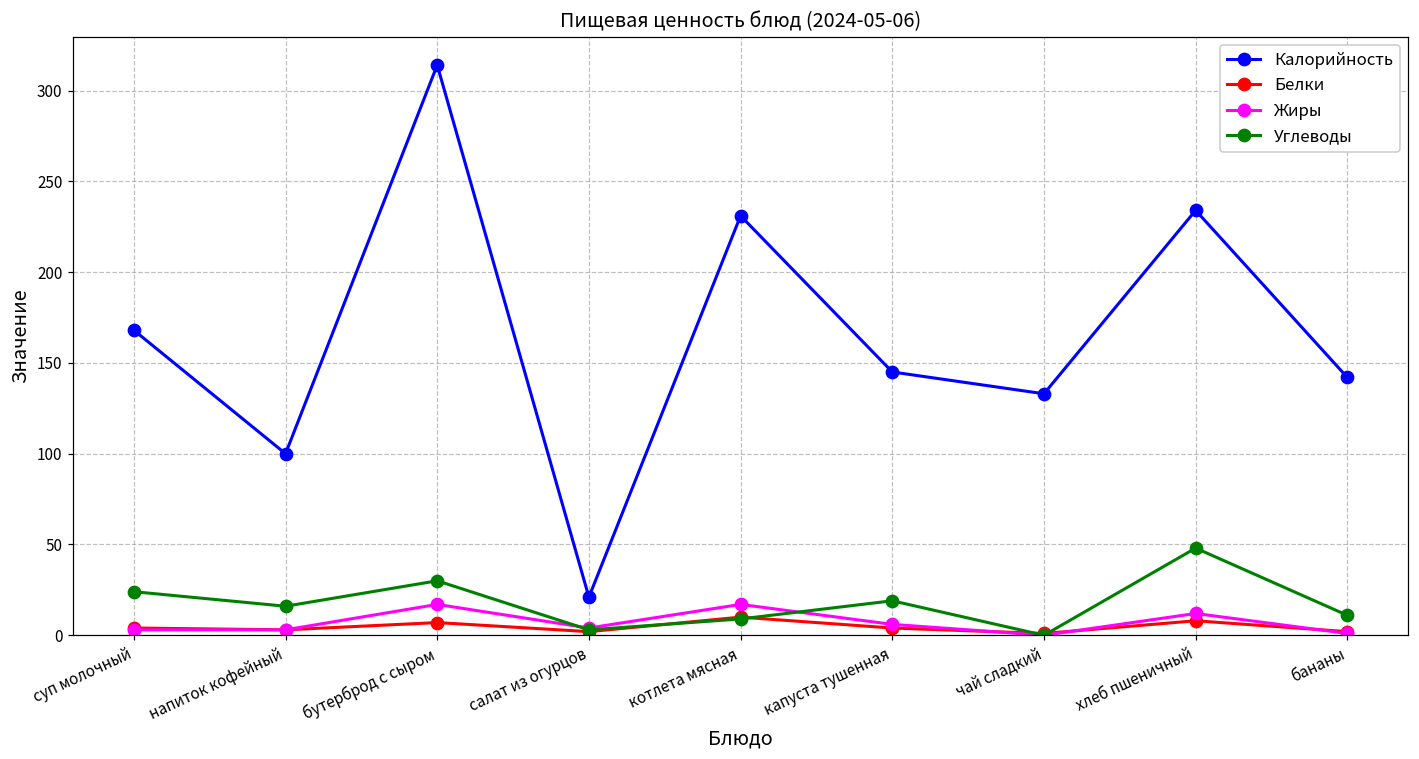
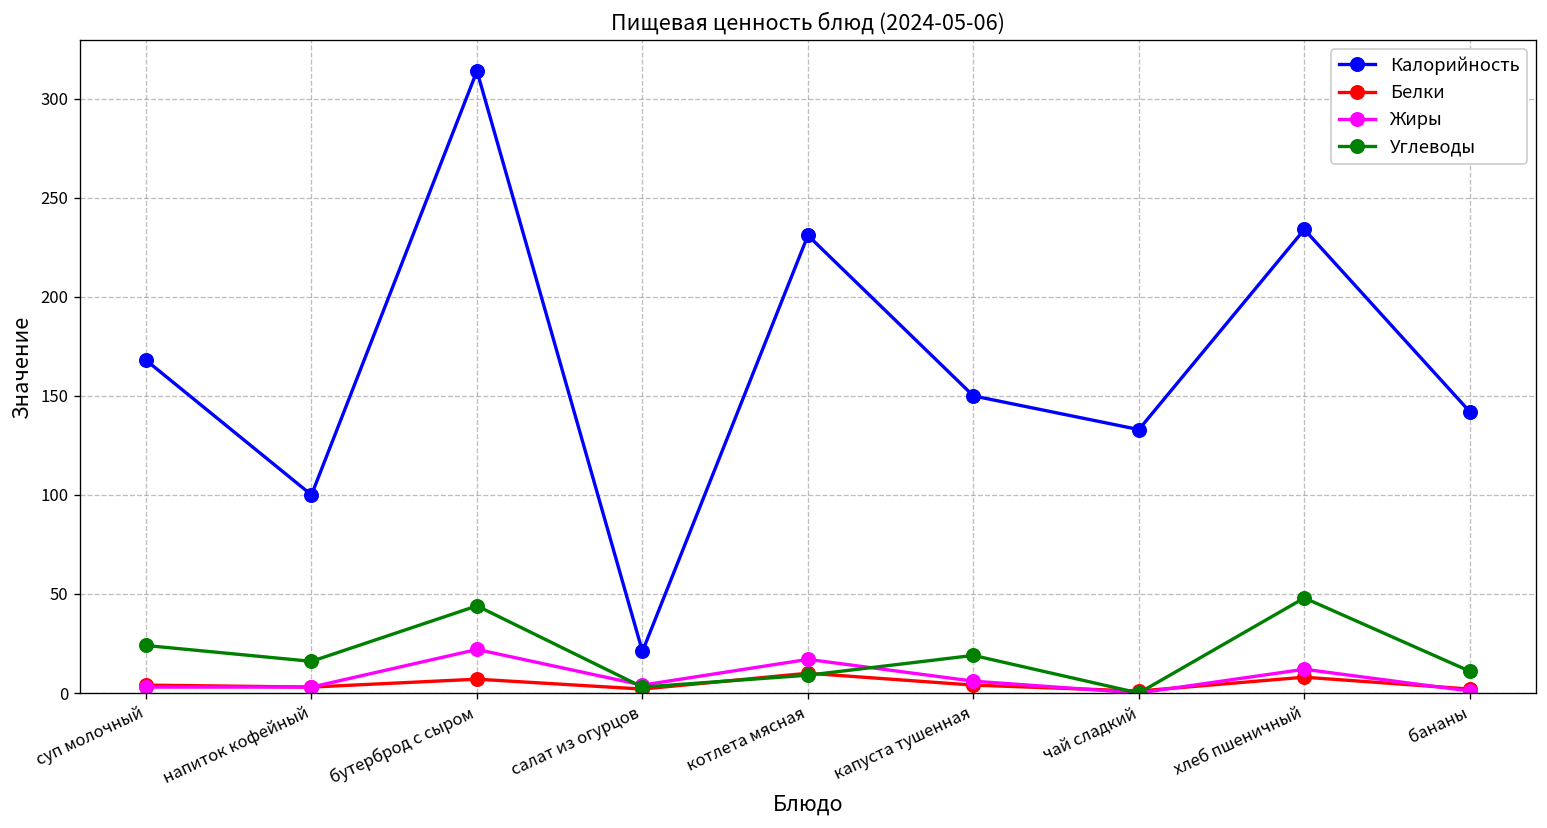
  {
    "Калорийность": {
      "суп молочный": 168,
      "напиток кофейный": 100,
      "бутерброд с сыром": 314,
      "салат из огурцов": 21,
      "котлета мясная": 231,
-     "капуста тушенная": 145,
+     "капуста тушенная": 150,
      "чай сладкий": 133,
      "хлеб пшеничный": 234,
      "бананы": 142
    },
    "Белки": {
      "бутерброд с сыром": 7,
      "капуста тушенная": 4,
      "хлеб пшеничный": 8
    },
    "Жиры": {
-     "бутерброд с сыром": 17,
+     "бутерброд с сыром": 22,
      "котлета мясная": 17,
      "капуста тушенная": 6,
      "хлеб пшеничный": 12
    },
    "Углеводы": {
      "суп молочный": 24,
      "напиток кофейный": 16,
-     "бутерброд с сыром": 30,
+     "бутерброд с сыром": 44,
      "капуста тушенная": 19,
      "хлеб пшеничный": 48,
      "бананы": 11
    }
  }
